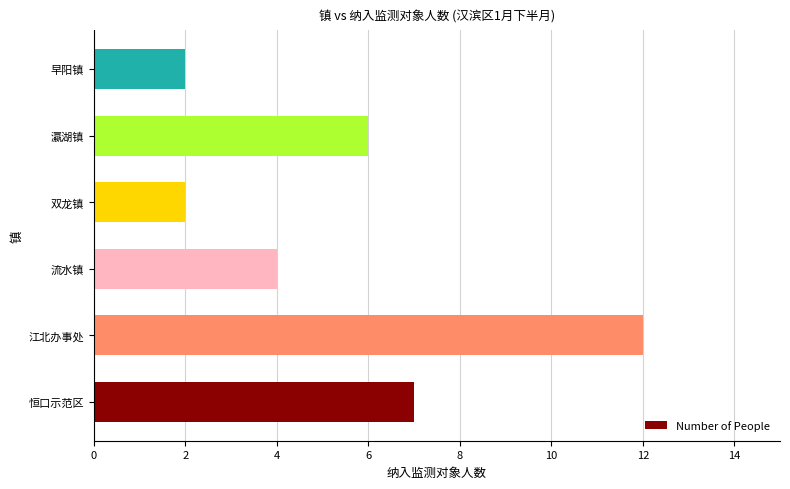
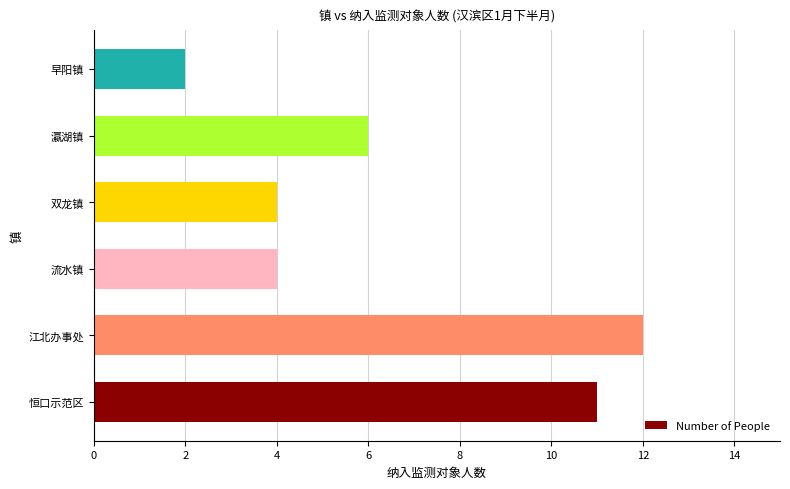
  {
    "早阳镇": 2,
    "瀛湖镇": 6,
-   "双龙镇": 2,
+   "双龙镇": 4,
    "流水镇": 4,
    "江北办事处": 12,
-   "恒口示范区": 7
+   "恒口示范区": 11
  }
